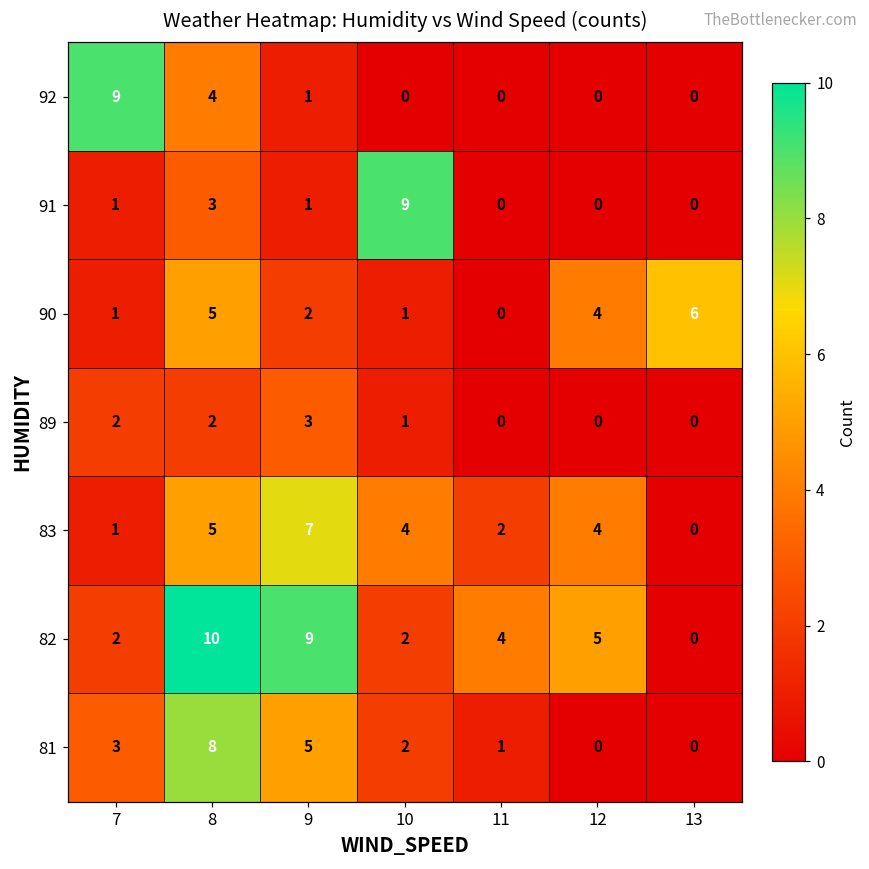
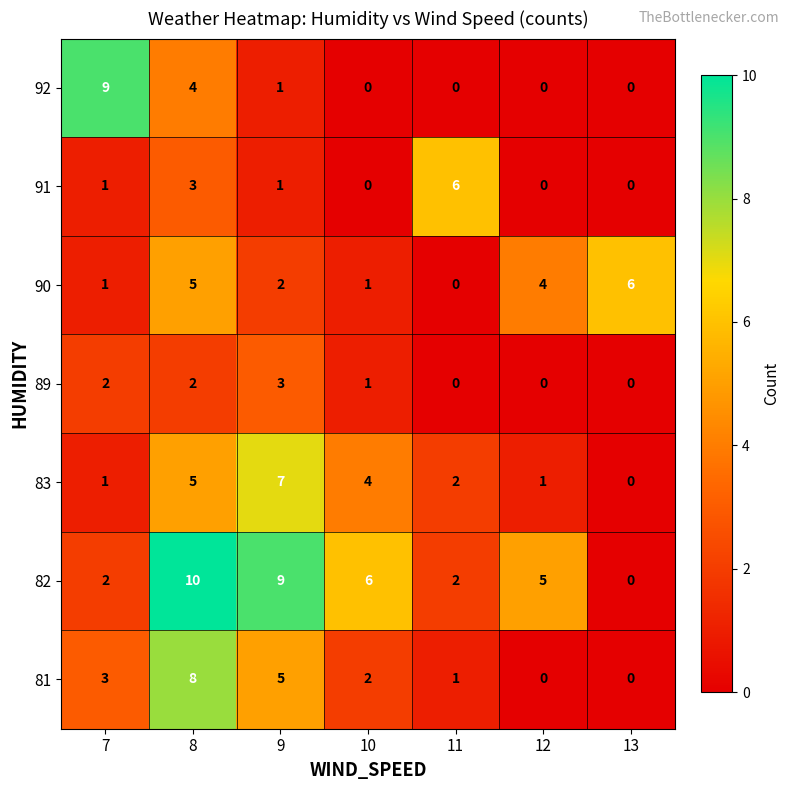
  {
    "92": {
      "7": 9,
      "8": 4,
      "9": 1,
      "10": 0,
      "11": 0,
      "12": 0,
      "13": 0
    },
    "91": {
      "7": 1,
      "8": 3,
      "9": 1,
-     "10": 9,
-     "11": 0,
+     "10": 0,
+     "11": 6,
      "12": 0,
      "13": 0
    },
    "90": {
      "7": 1,
      "8": 5,
      "9": 2,
      "10": 1,
      "11": 0,
      "12": 4,
      "13": 6
    },
    "89": {
      "7": 2,
      "8": 2,
      "9": 3,
      "10": 1,
      "11": 0,
      "12": 0,
      "13": 0
    },
    "83": {
      "7": 1,
      "8": 5,
      "9": 7,
      "10": 4,
      "11": 2,
-     "12": 4,
+     "12": 1,
      "13": 0
    },
    "82": {
      "7": 2,
      "8": 10,
      "9": 9,
-     "10": 2,
-     "11": 4,
+     "10": 6,
+     "11": 2,
      "12": 5,
      "13": 0
    },
    "81": {
      "7": 3,
      "8": 8,
      "9": 5,
      "10": 2,
      "11": 1,
      "12": 0,
      "13": 0
    }
  }
